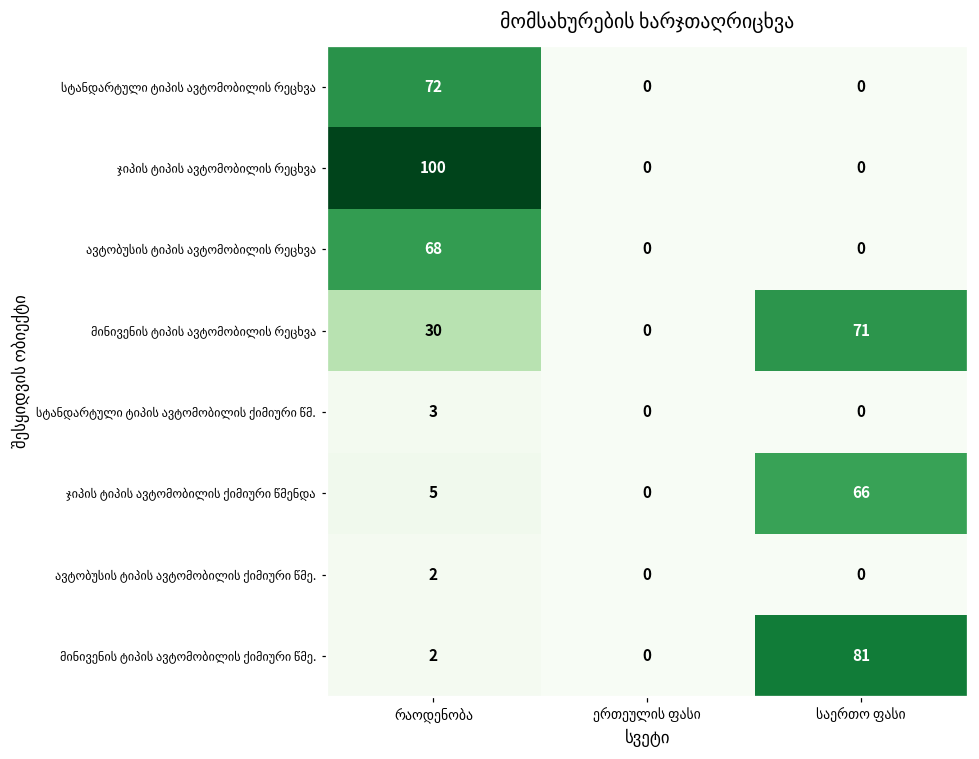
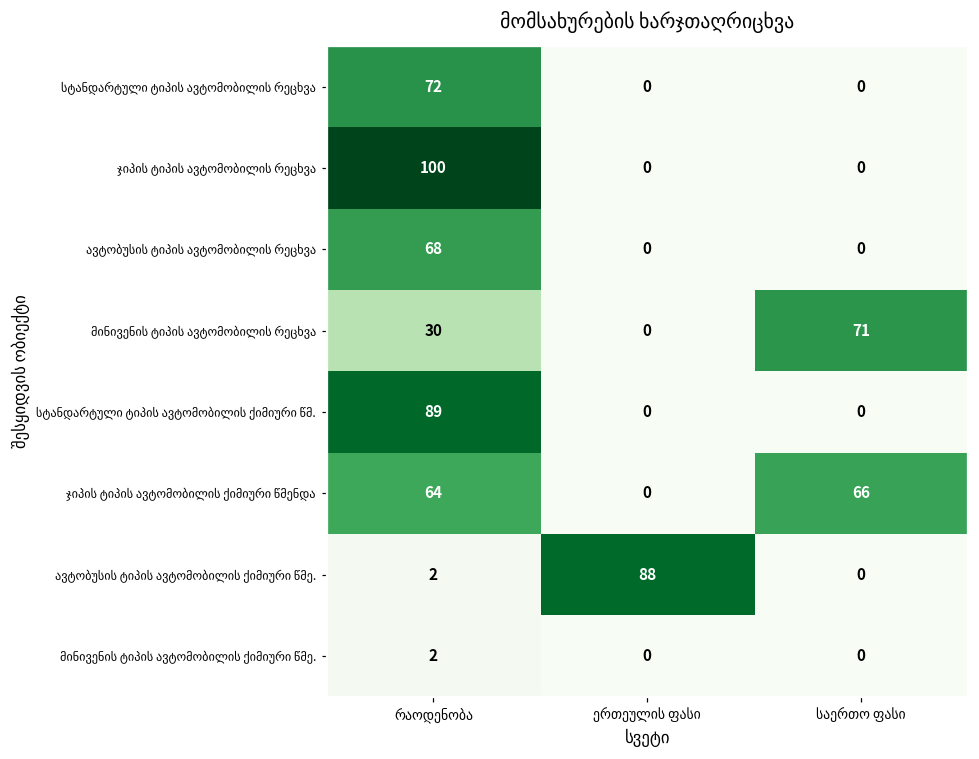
  {
    "სტანდარტული ტიპის ავტომობილის რეცხვა": {
      "რაოდენობა": 72,
      "ერთეულის ფასი": 0,
      "საერთო ფასი": 0
    },
    "ჯიპის ტიპის ავტომობილის რეცხვა": {
      "რაოდენობა": 100,
      "ერთეულის ფასი": 0,
      "საერთო ფასი": 0
    },
    "ავტობუსის ტიპის ავტომობილის რეცხვა": {
      "რაოდენობა": 68,
      "ერთეულის ფასი": 0,
      "საერთო ფასი": 0
    },
    "მინივენის ტიპის ავტომობილის რეცხვა": {
      "რაოდენობა": 30,
      "ერთეულის ფასი": 0,
      "საერთო ფასი": 71
    },
    "სტანდარტული ტიპის ავტომობილის ქიმიური წმ.": {
-     "რაოდენობა": 3,
+     "რაოდენობა": 89,
      "ერთეულის ფასი": 0,
      "საერთო ფასი": 0
    },
    "ჯიპის ტიპის ავტომობილის ქიმიური წმენდა": {
-     "რაოდენობა": 5,
+     "რაოდენობა": 64,
      "ერთეულის ფასი": 0,
      "საერთო ფასი": 66
    },
    "ავტობუსის ტიპის ავტომობილის ქიმიური წმე.": {
      "რაოდენობა": 2,
-     "ერთეულის ფასი": 0,
+     "ერთეულის ფასი": 88,
      "საერთო ფასი": 0
    },
    "მინივენის ტიპის ავტომობილის ქიმიური წმე.": {
      "რაოდენობა": 2,
      "ერთეულის ფასი": 0,
-     "საერთო ფასი": 81
+     "საერთო ფასი": 0
    }
  }
